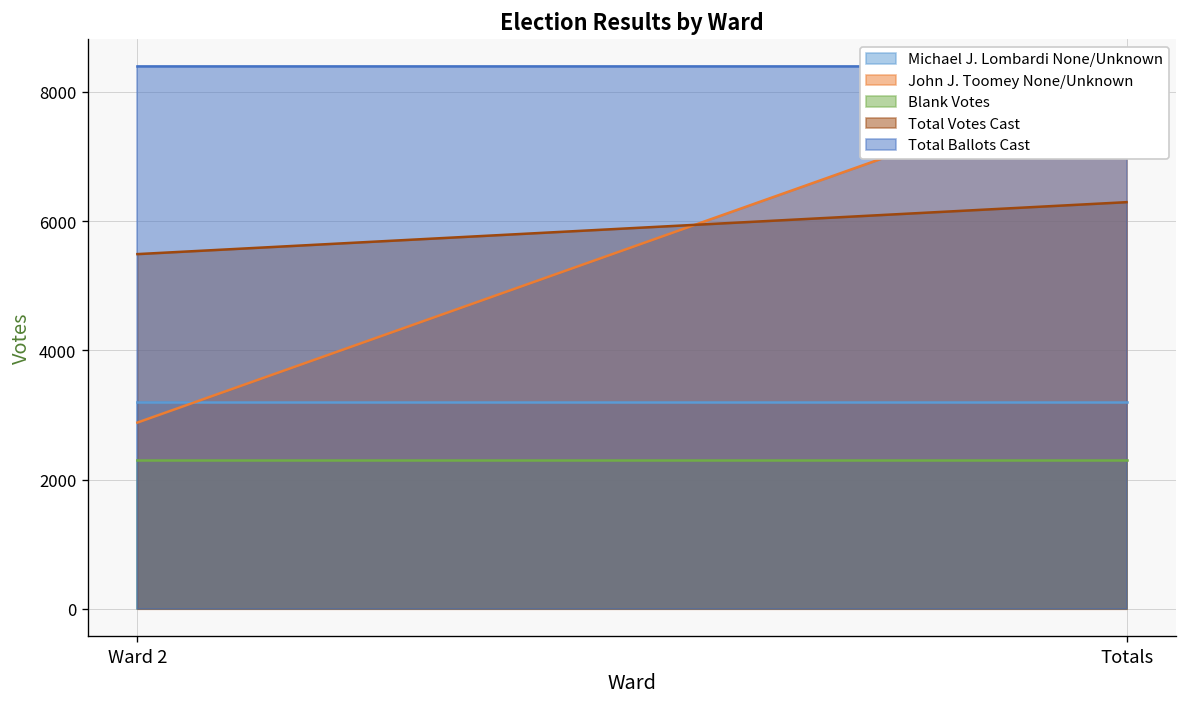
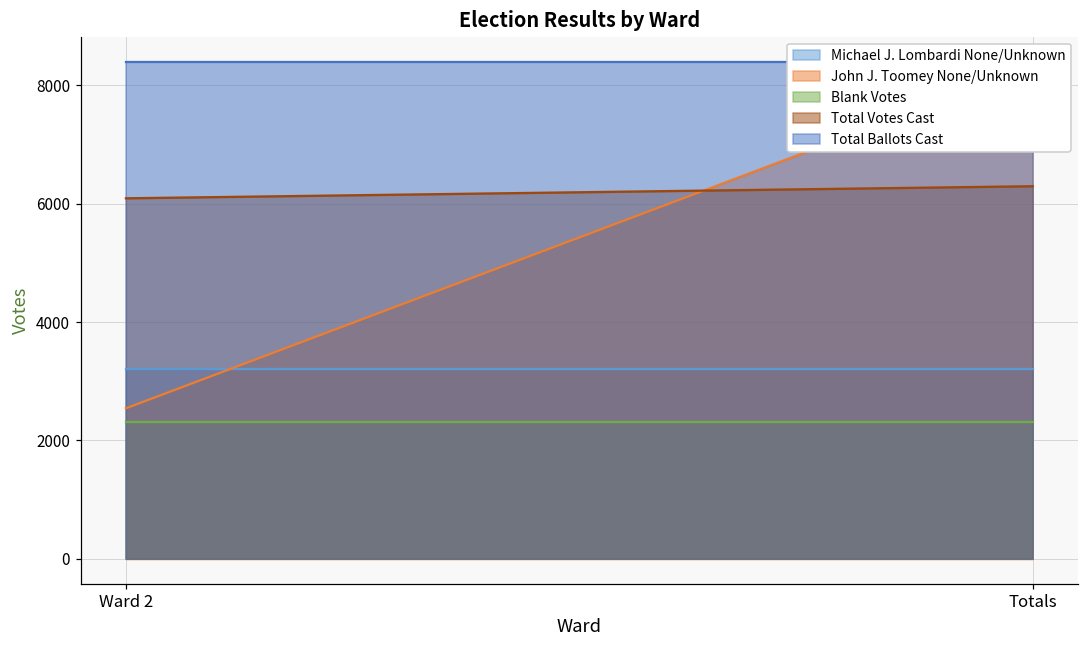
  {
    "John J. Toomey None/Unknown": {
-     "Ward 2": 2900
+     "Ward 2": 2500
    },
    "Blank Votes": {
      "Ward 2": 2300,
      "Totals": 2300
    },
    "Total Votes Cast": {
-     "Ward 2": 5500,
+     "Ward 2": 6100,
      "Totals": 6300
    }
  }
